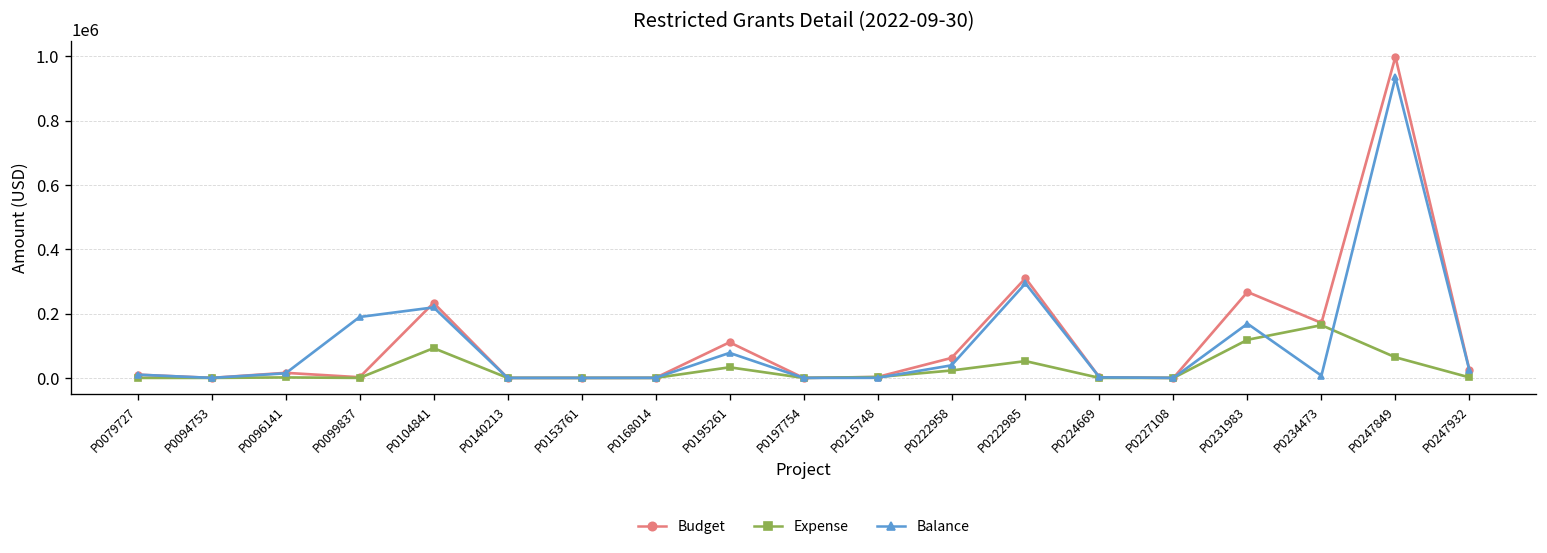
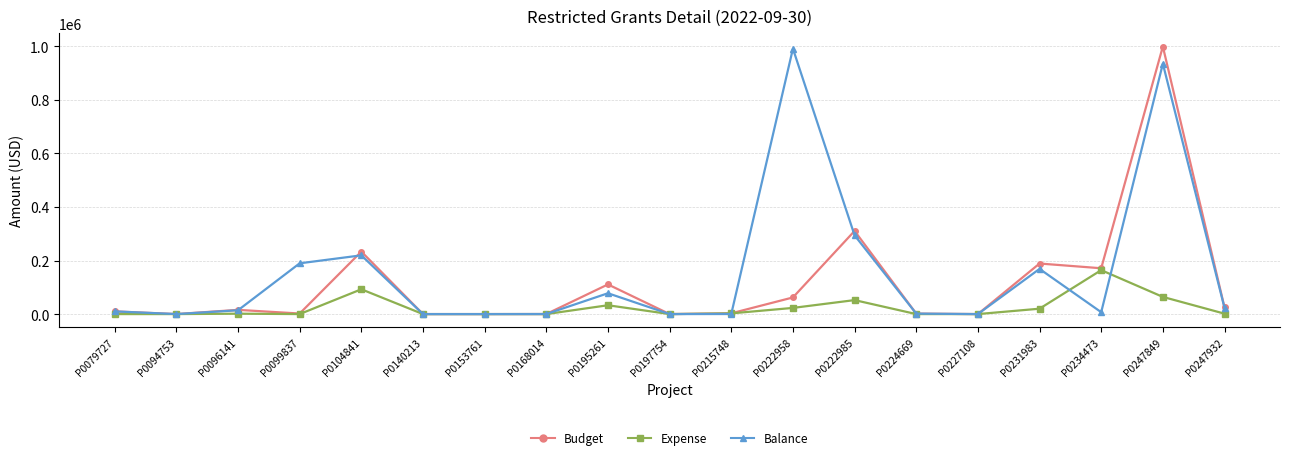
  {
    "Budget": {
      "P0104841": 230000,
      "P0195261": 110000,
      "P0222958": 60000,
      "P0222985": 310000,
-     "P0231983": 270000,
+     "P0231983": 190000,
      "P0247849": 1000000
    },
    "Expense": {
      "P0079727": 0,
      "P0096141": 0,
      "P0104841": 90000,
      "P0195261": 30000,
      "P0222958": 20000,
      "P0222985": 50000,
-     "P0231983": 120000,
+     "P0231983": 20000,
      "P0247849": 60000,
      "P0247932": 0
    },
    "Balance": {
      "P0099837": 190000,
      "P0104841": 220000,
      "P0195261": 80000,
-     "P0222958": 40000,
+     "P0222958": 990000,
      "P0222985": 290000,
      "P0231983": 170000,
      "P0234473": 10000,
      "P0247849": 930000
    }
  }
